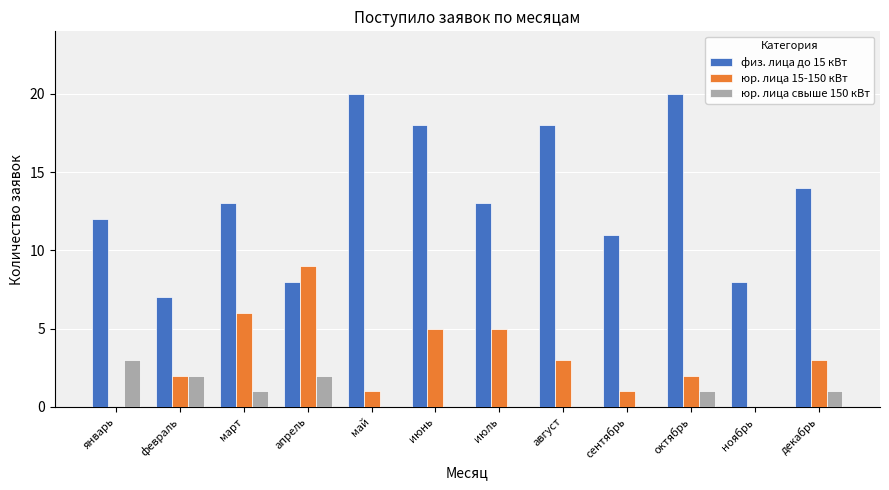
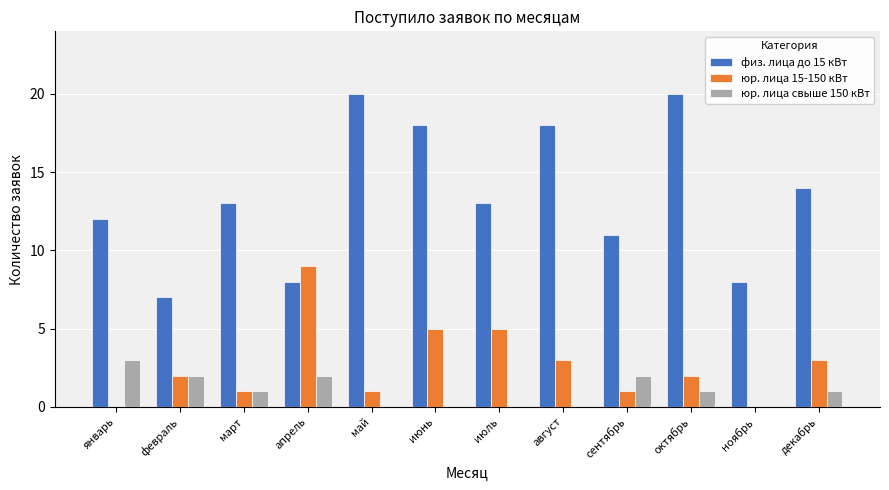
  {
    "физ. лица до 15 кВт": {
      "январь": 12,
      "февраль": 7,
      "март": 13,
      "апрель": 8,
      "май": 20,
      "июнь": 18,
      "июль": 13,
      "август": 18,
      "сентябрь": 11,
      "октябрь": 20,
      "ноябрь": 8,
      "декабрь": 14
    },
    "юр. лица 15-150 кВт": {
      "январь": 0,
      "февраль": 2,
-     "март": 6,
+     "март": 1,
      "апрель": 9,
      "май": 1,
      "июнь": 5,
      "июль": 5,
      "август": 3,
      "сентябрь": 1,
      "октябрь": 2,
      "ноябрь": 0,
      "декабрь": 3
    },
    "юр. лица свыше 150 кВт": {
      "январь": 3,
      "февраль": 2,
      "март": 1,
      "апрель": 2,
      "май": 0,
      "июнь": 0,
      "июль": 0,
      "август": 0,
-     "сентябрь": 0,
+     "сентябрь": 2,
      "октябрь": 1,
      "ноябрь": 0,
      "декабрь": 1
    }
  }
